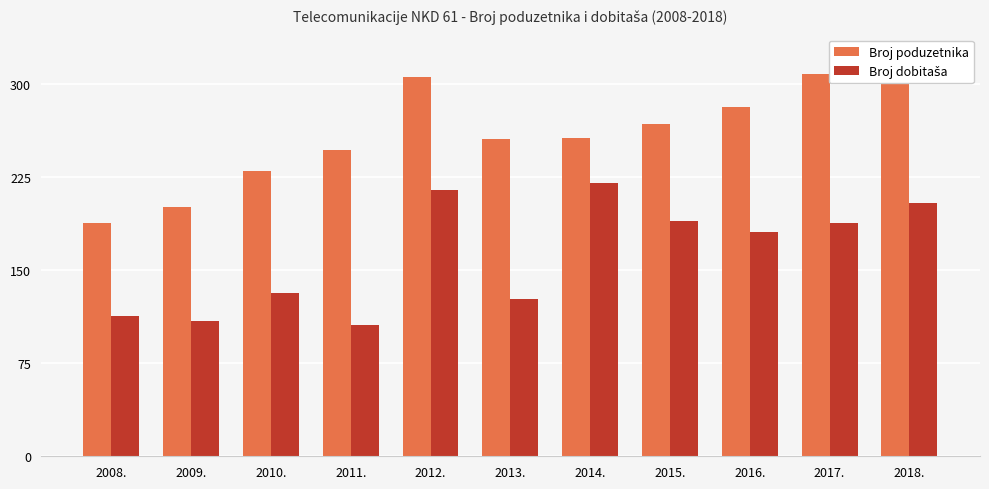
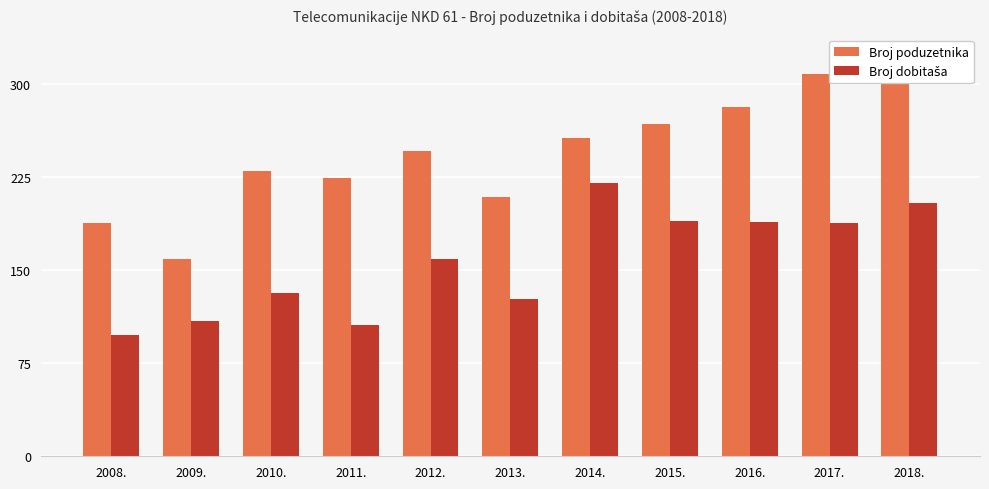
  {
    "Broj poduzetnika": {
      "2008.": 188,
-     "2009.": 201,
+     "2009.": 159,
      "2010.": 230,
-     "2011.": 247,
-     "2012.": 306,
-     "2013.": 256,
+     "2011.": 224,
+     "2012.": 246,
+     "2013.": 209,
      "2014.": 257,
      "2015.": 268,
      "2016.": 282,
      "2017.": 308
    },
    "Broj dobitaša": {
-     "2008.": 113,
+     "2008.": 98,
      "2009.": 109,
      "2010.": 132,
      "2011.": 106,
-     "2012.": 215,
+     "2012.": 159,
      "2013.": 127,
      "2014.": 220,
      "2015.": 190,
-     "2016.": 181,
+     "2016.": 189,
      "2017.": 188,
      "2018.": 204
    }
  }
